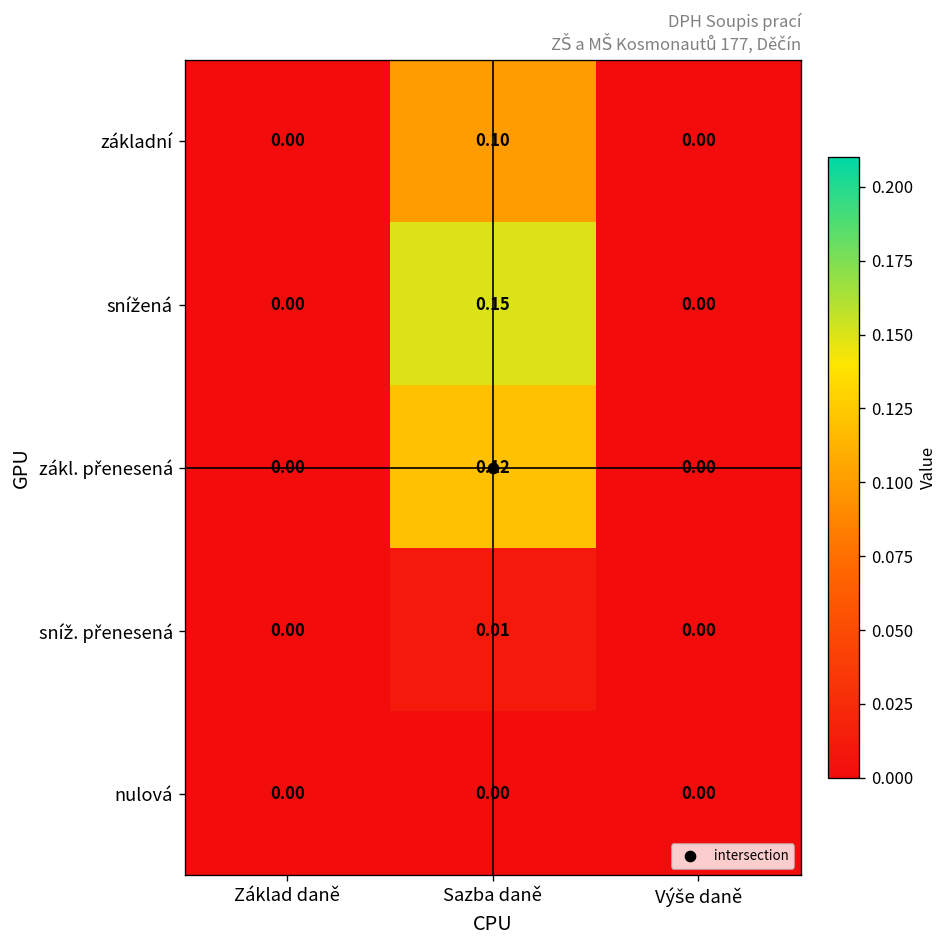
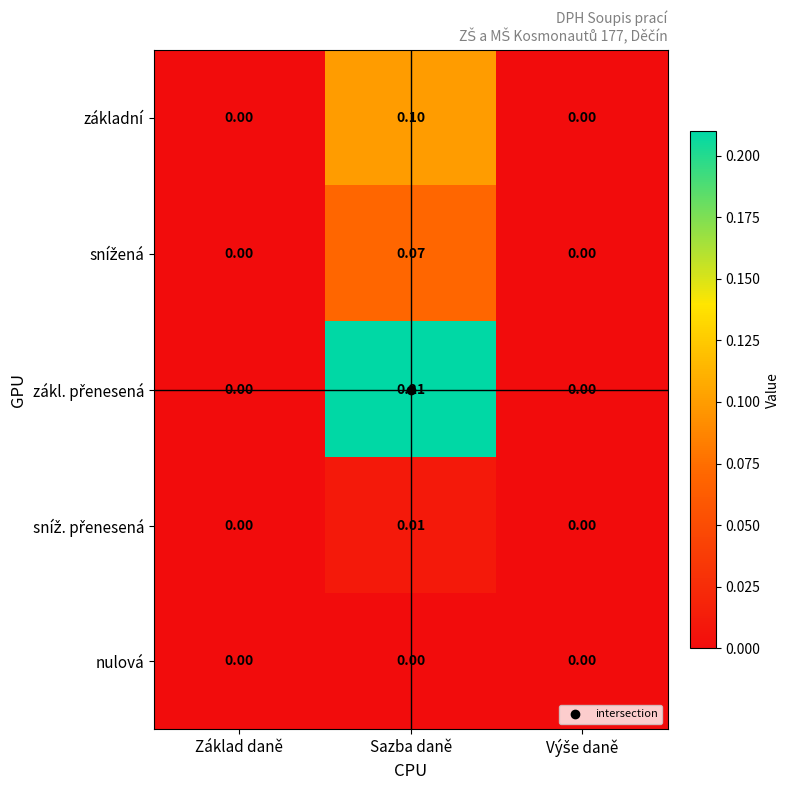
  {
    "základní": {
      "Základ daně": 0.00,
      "Sazba daně": 0.10,
      "Výše daně": 0.00
    },
    "snížená": {
      "Základ daně": 0.00,
-     "Sazba daně": 0.15,
+     "Sazba daně": 0.07,
      "Výše daně": 0.00
    },
    "zákl. přenesená": {
      "Základ daně": 0.00,
-     "Sazba daně": 0.12,
+     "Sazba daně": 0.21,
      "Výše daně": 0.00
    },
    "sníž. přenesená": {
      "Základ daně": 0.00,
      "Sazba daně": 0.01,
      "Výše daně": 0.00
    },
    "nulová": {
      "Základ daně": 0.00,
      "Sazba daně": 0.00,
      "Výše daně": 0.00
    }
  }
